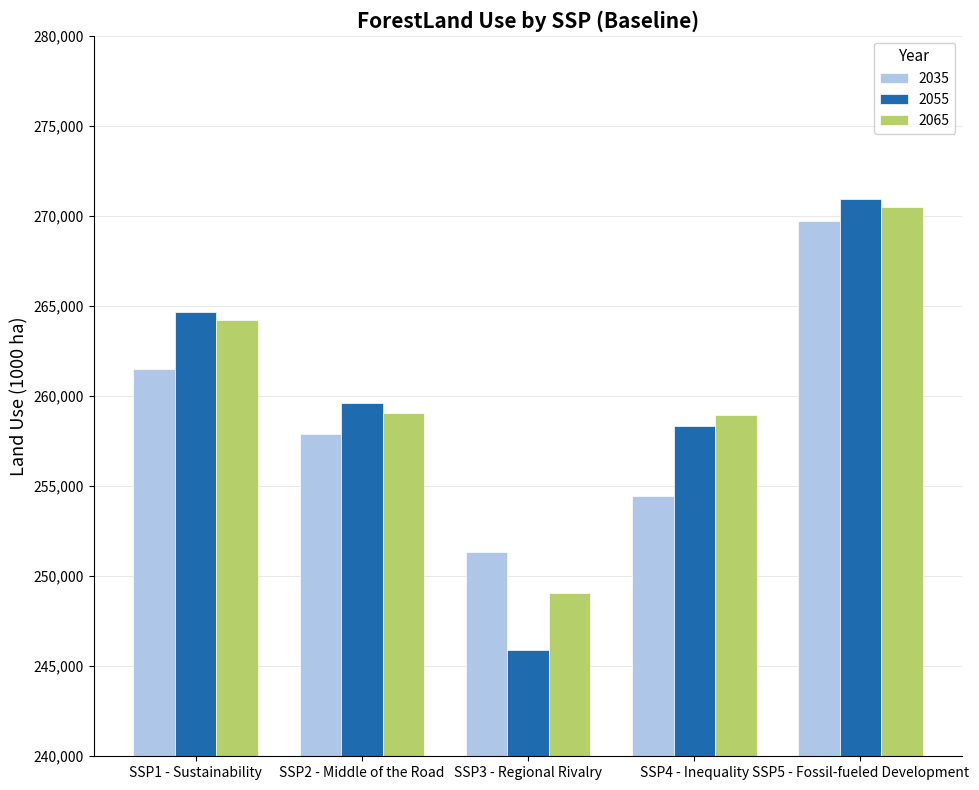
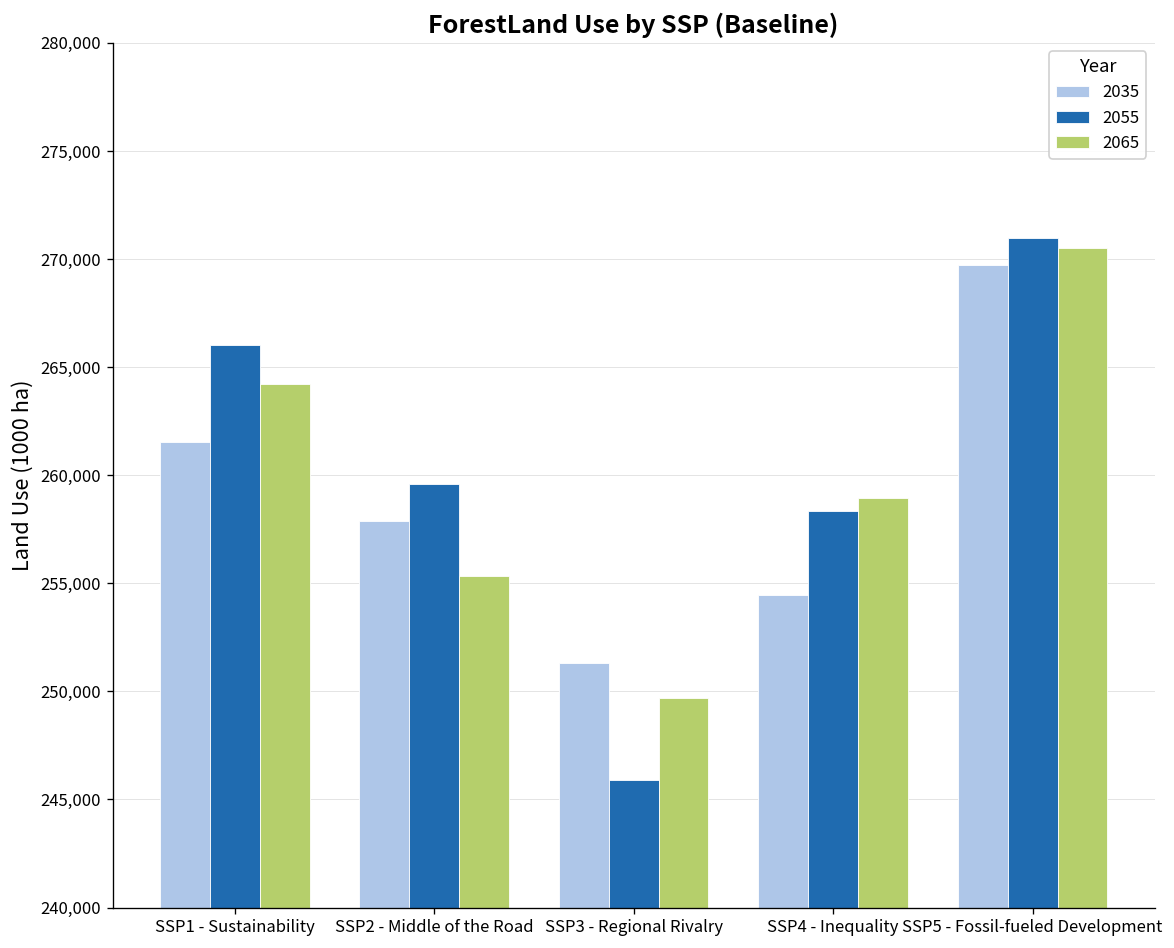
  {
    "2035": {
      "SSP1 - Sustainability": "261,500",
      "SSP2 - Middle of the Road": "257,900",
      "SSP3 - Regional Rivalry": "251,300",
      "SSP4 - Inequality": "254,400",
      "SSP5 - Fossil-fueled Development": "269,700"
    },
    "2055": {
-     "SSP1 - Sustainability": "264,700",
+     "SSP1 - Sustainability": "266,000",
      "SSP2 - Middle of the Road": "259,600",
      "SSP3 - Regional Rivalry": "245,900",
      "SSP4 - Inequality": "258,300",
      "SSP5 - Fossil-fueled Development": "271,000"
    },
    "2065": {
      "SSP1 - Sustainability": "264,200",
-     "SSP2 - Middle of the Road": "259,000",
-     "SSP3 - Regional Rivalry": "249,100",
+     "SSP2 - Middle of the Road": "255,300",
+     "SSP3 - Regional Rivalry": "249,700",
      "SSP4 - Inequality": "258,900",
      "SSP5 - Fossil-fueled Development": "270,500"
    }
  }
